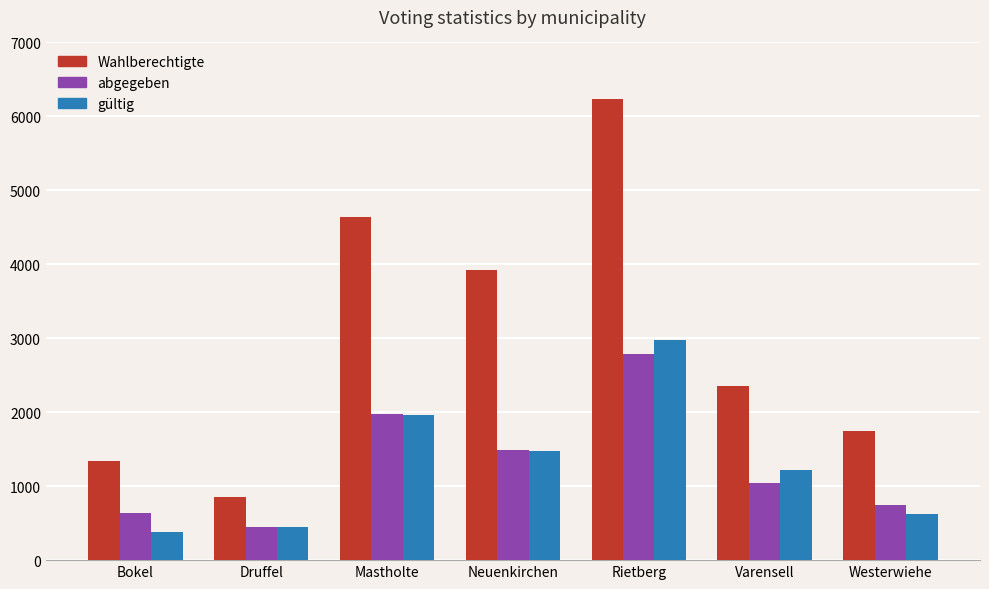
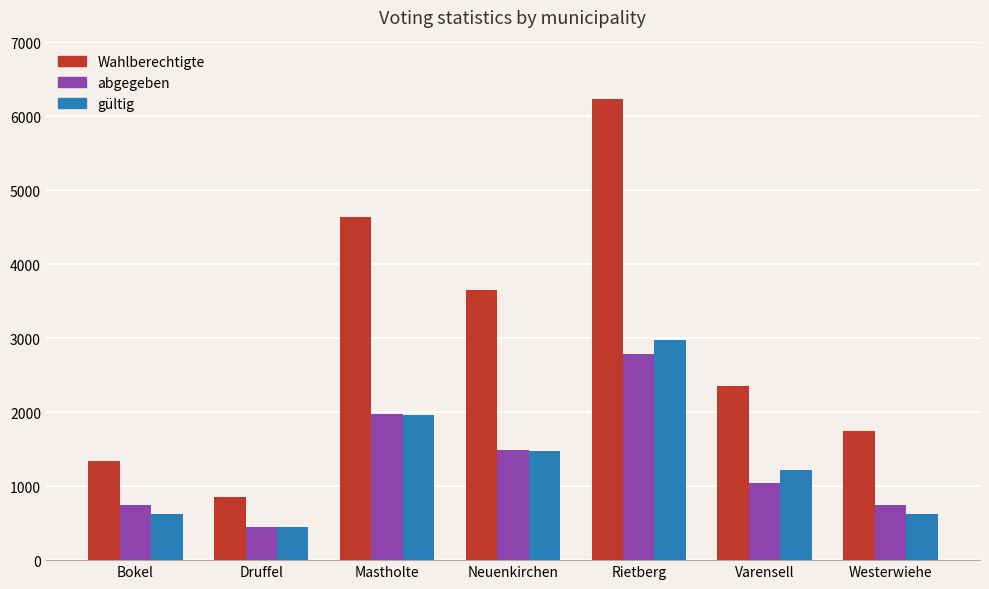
  {
    "Wahlberechtigte": {
      "Bokel": 1300,
      "Druffel": 800,
      "Mastholte": 4600,
-     "Neuenkirchen": 3900,
+     "Neuenkirchen": 3600,
      "Rietberg": 6200,
      "Varensell": 2300,
      "Westerwiehe": 1700
    },
    "abgegeben": {
-     "Bokel": 600,
+     "Bokel": 700,
      "Druffel": 400,
      "Mastholte": 2000,
      "Neuenkirchen": 1500,
      "Rietberg": 2800,
      "Varensell": 1000,
      "Westerwiehe": 700
    },
    "gültig": {
-     "Bokel": 400,
+     "Bokel": 600,
      "Druffel": 400,
      "Mastholte": 2000,
      "Neuenkirchen": 1500,
      "Rietberg": 3000,
      "Varensell": 1200,
      "Westerwiehe": 600
    }
  }
